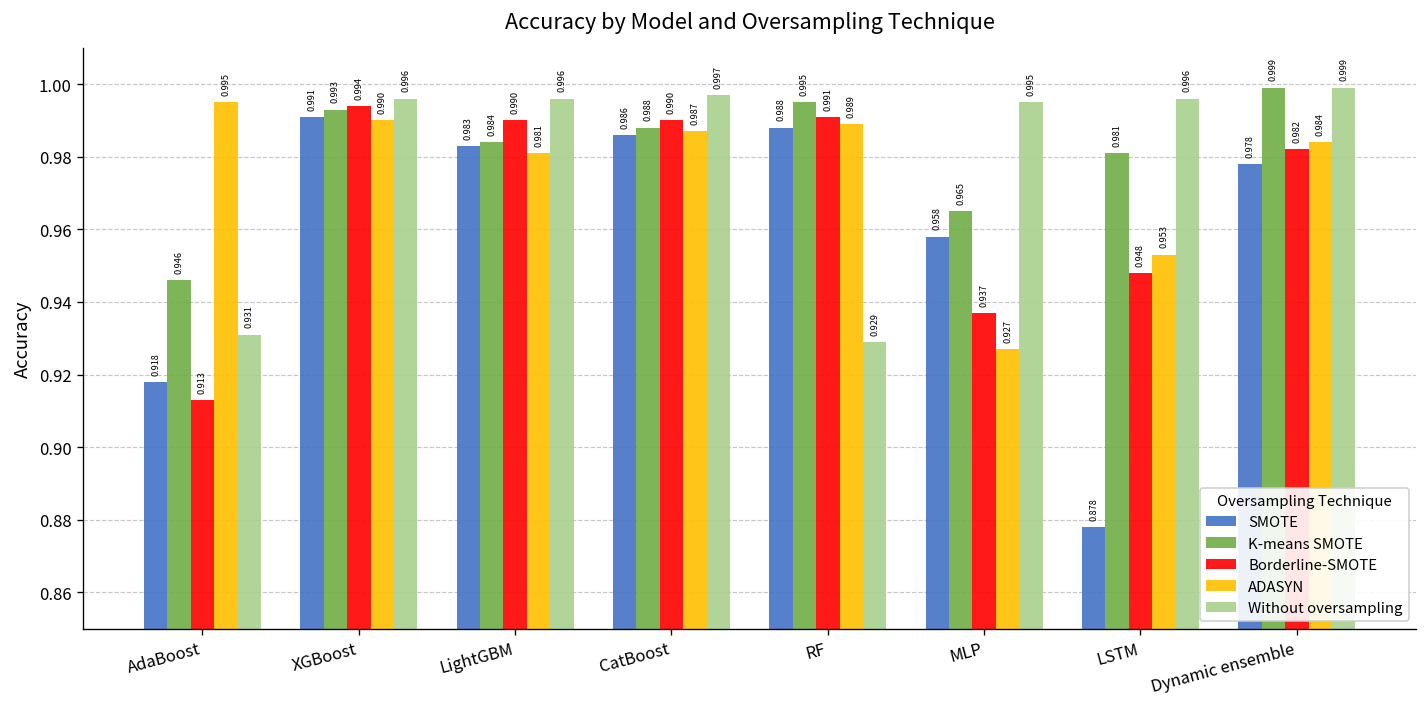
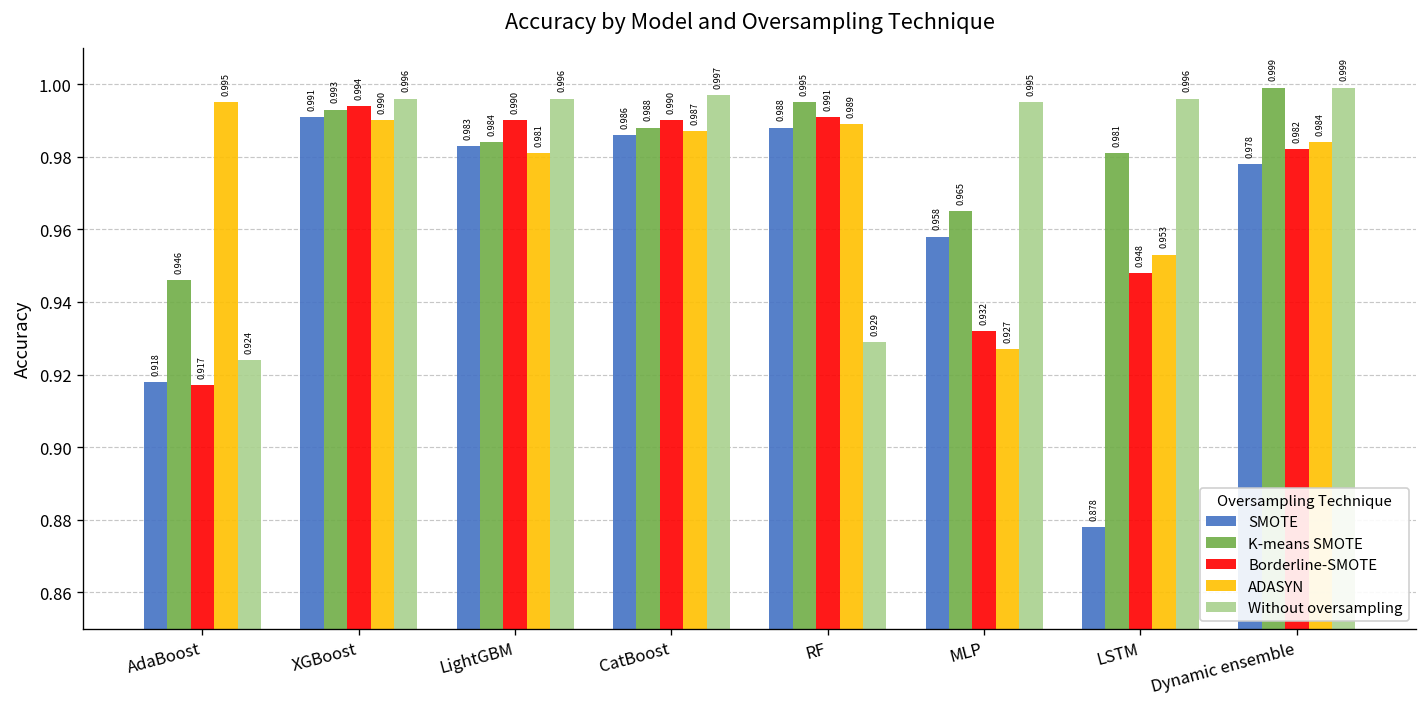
  {
    "SMOTE": {
      "AdaBoost": 0.918,
      "XGBoost": 0.991,
      "LightGBM": 0.983,
      "CatBoost": 0.986,
      "RF": 0.988,
      "MLP": 0.958,
      "LSTM": 0.878,
      "Dynamic ensemble": 0.978
    },
    "K-means SMOTE": {
      "AdaBoost": 0.946,
      "XGBoost": 0.993,
      "LightGBM": 0.984,
      "CatBoost": 0.988,
      "RF": 0.995,
      "MLP": 0.965,
      "LSTM": 0.981,
      "Dynamic ensemble": 0.999
    },
    "Borderline-SMOTE": {
-     "AdaBoost": 0.913,
+     "AdaBoost": 0.917,
      "XGBoost": 0.994,
      "LightGBM": 0.990,
      "CatBoost": 0.990,
      "RF": 0.991,
-     "MLP": 0.937,
+     "MLP": 0.932,
      "LSTM": 0.948,
      "Dynamic ensemble": 0.982
    },
    "ADASYN": {
      "AdaBoost": 0.995,
      "XGBoost": 0.990,
      "LightGBM": 0.981,
      "CatBoost": 0.987,
      "RF": 0.989,
      "MLP": 0.927,
      "LSTM": 0.953,
      "Dynamic ensemble": 0.984
    },
    "Without oversampling": {
-     "AdaBoost": 0.931,
+     "AdaBoost": 0.924,
      "XGBoost": 0.996,
      "LightGBM": 0.996,
      "CatBoost": 0.997,
      "RF": 0.929,
      "MLP": 0.995,
      "LSTM": 0.996,
      "Dynamic ensemble": 0.999
    }
  }
